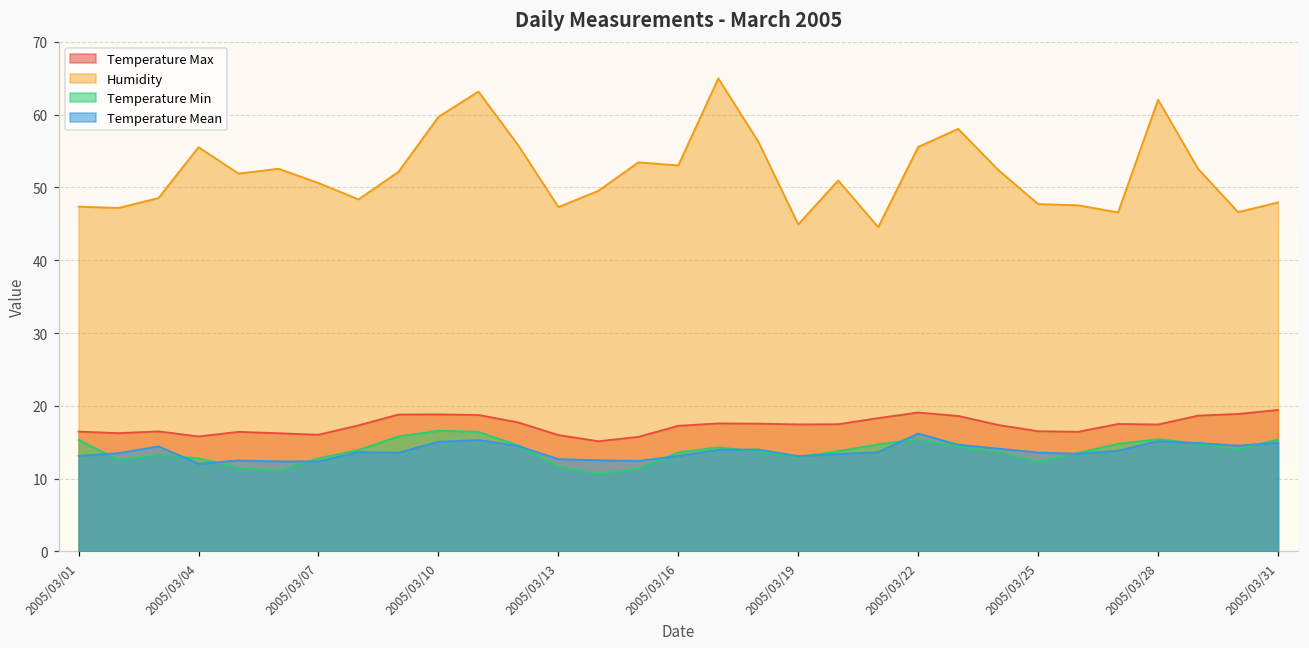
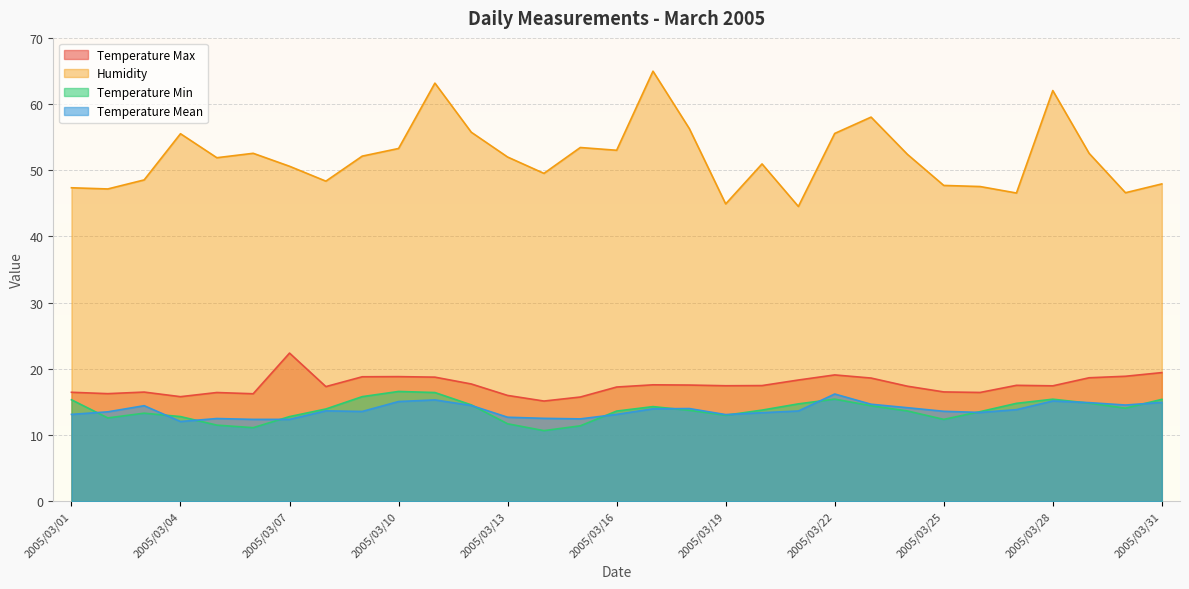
  {
    "Temperature Max": {
      "2005/03/01": 16,
      "2005/03/04": 16,
-     "2005/03/07": 16,
+     "2005/03/07": 22,
      "2005/03/10": 19,
      "2005/03/13": 16,
      "2005/03/16": 17,
      "2005/03/19": 17,
      "2005/03/22": 19,
      "2005/03/25": 17,
      "2005/03/28": 17,
      "2005/03/31": 19
    },
    "Humidity": {
      "2005/03/01": 47,
      "2005/03/04": 56,
      "2005/03/07": 51,
-     "2005/03/10": 60,
-     "2005/03/13": 47,
+     "2005/03/10": 53,
+     "2005/03/13": 52,
      "2005/03/16": 53,
      "2005/03/19": 45,
      "2005/03/22": 56,
      "2005/03/25": 48,
      "2005/03/28": 62,
      "2005/03/31": 48
    },
    "Temperature Min": {
      "2005/03/01": 15,
      "2005/03/04": 13,
      "2005/03/07": 13,
      "2005/03/10": 17,
      "2005/03/13": 12,
      "2005/03/16": 14,
      "2005/03/22": 15,
      "2005/03/25": 12,
      "2005/03/31": 15
    },
    "Temperature Mean": {
      "2005/03/01": 13,
      "2005/03/04": 12,
      "2005/03/07": 12,
      "2005/03/10": 15,
      "2005/03/13": 13,
      "2005/03/16": 13,
      "2005/03/22": 16,
      "2005/03/25": 14,
      "2005/03/31": 15
    }
  }
